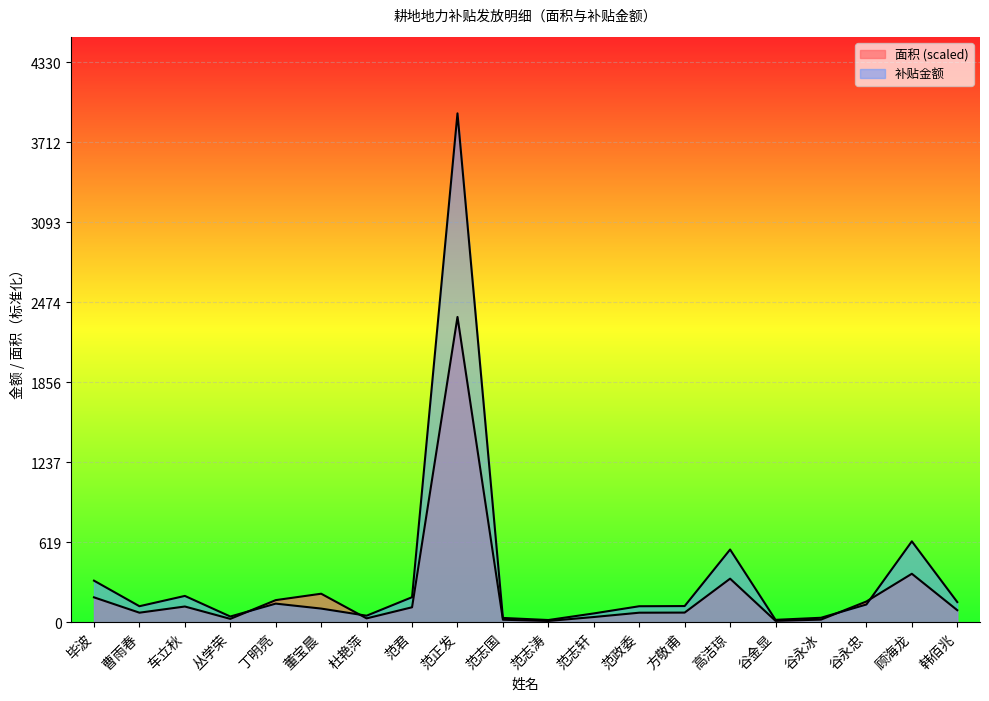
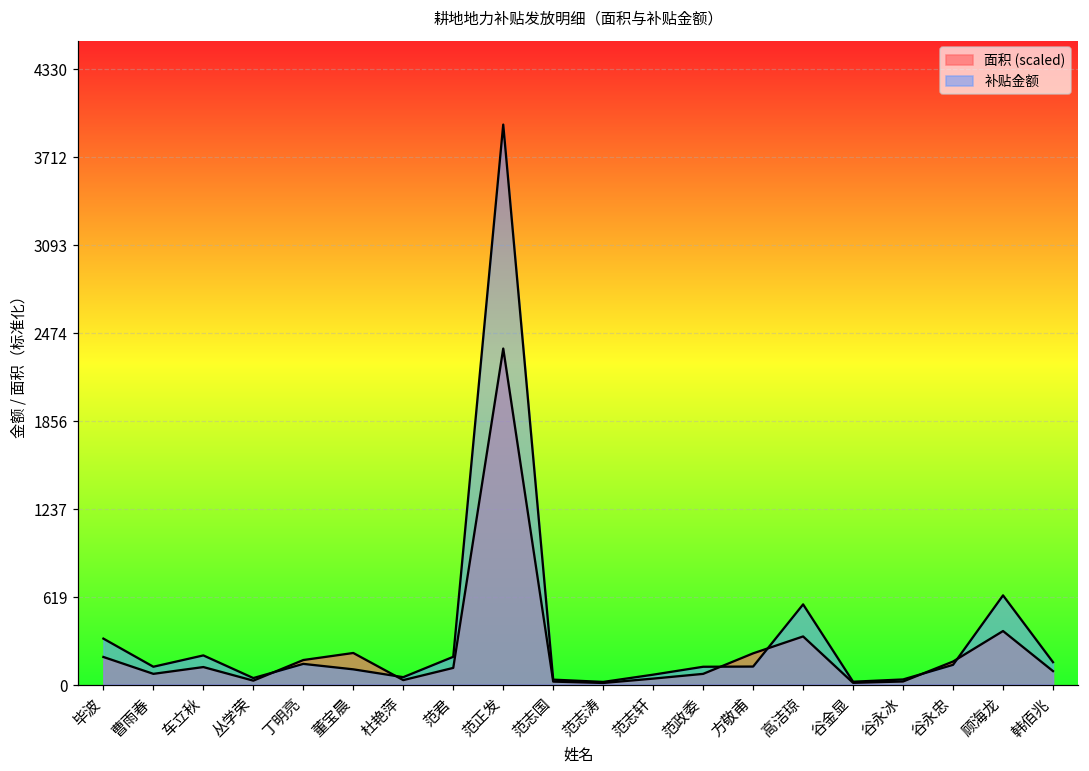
  {
    "面积 (scaled)": {
      "毕波": 190,
      "曹雨春": 80,
      "车立秋": 120,
      "丁明亮": 170,
      "董宝晨": 220,
      "杜艳萍": 30,
      "范君": 120,
      "范正发": 2360,
      "范志轩": 40,
      "范政委": 70,
-     "方敬甫": 80,
+     "方敬甫": 220,
      "高洁琼": 340,
      "谷永忠": 160,
      "顾海龙": 380,
      "韩佰兆": 90
    },
    "补贴金额": {
      "毕波": 320,
      "曹雨春": 130,
      "车立秋": 200,
      "丁明亮": 150,
      "董宝晨": 110,
      "杜艳萍": 50,
      "范君": 190,
      "范正发": 3940,
      "范志轩": 70,
      "范政委": 120,
      "方敬甫": 130,
      "高洁琼": 560,
      "谷永忠": 140,
      "顾海龙": 630,
      "韩佰兆": 160
    }
  }
